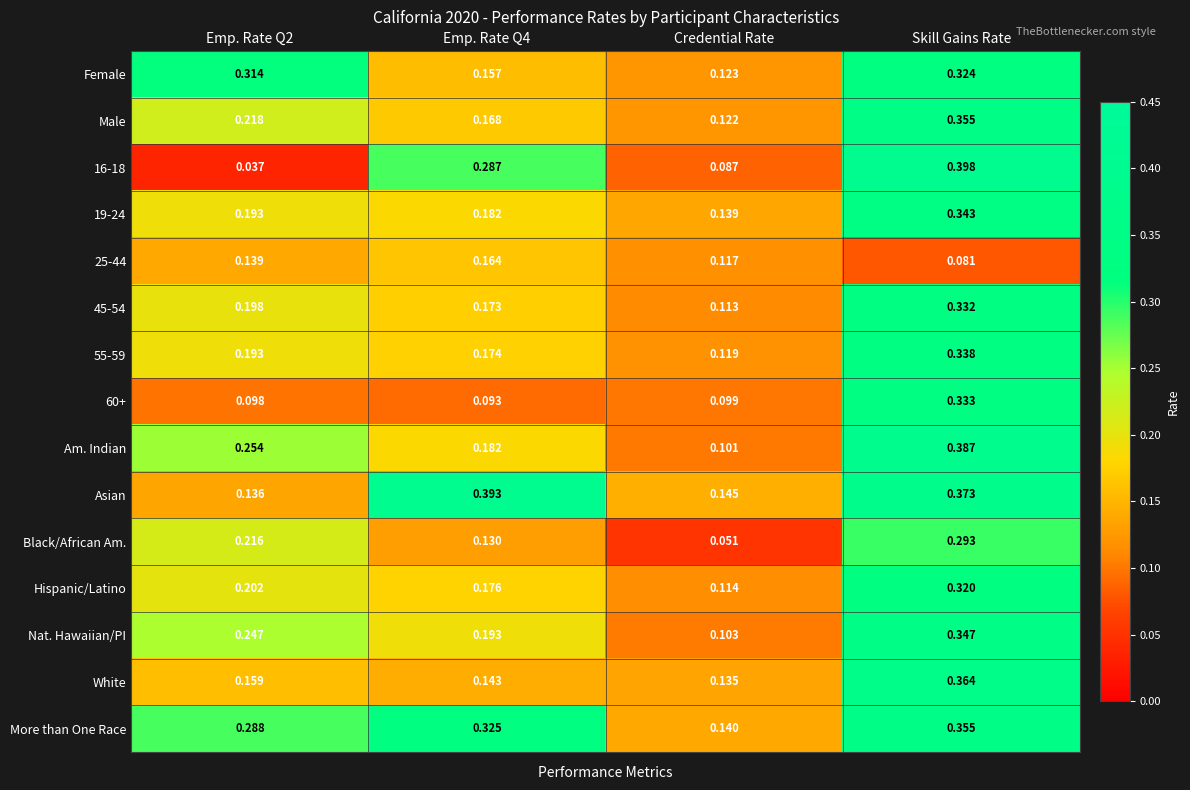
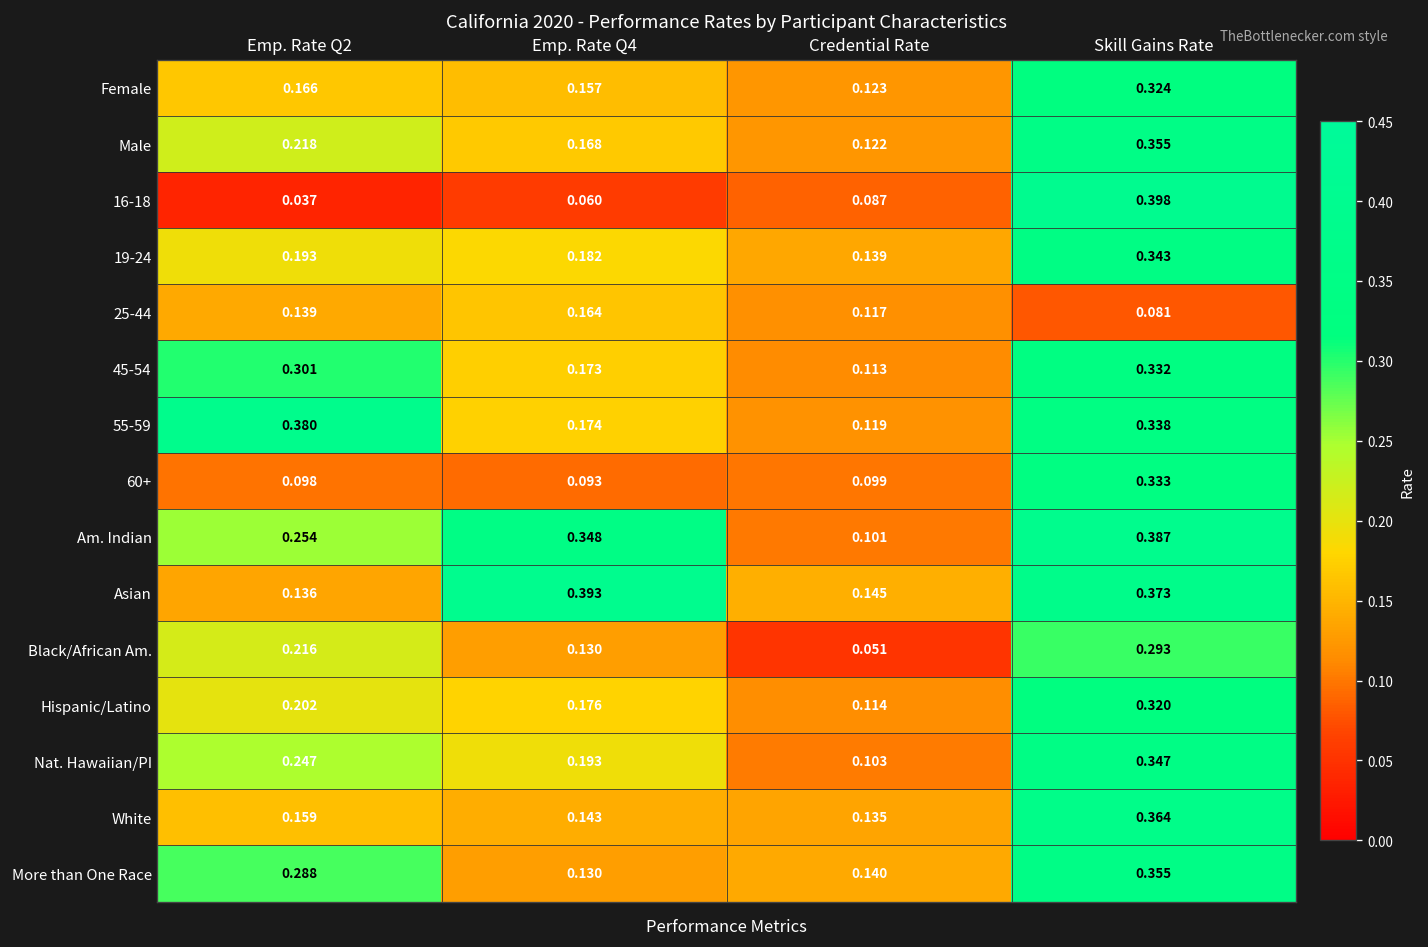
  {
    "Female": {
-     "Emp. Rate Q2": 0.314,
+     "Emp. Rate Q2": 0.166,
      "Emp. Rate Q4": 0.157,
      "Credential Rate": 0.123,
      "Skill Gains Rate": 0.324
    },
    "Male": {
      "Emp. Rate Q2": 0.218,
      "Emp. Rate Q4": 0.168,
      "Credential Rate": 0.122,
      "Skill Gains Rate": 0.355
    },
    "16-18": {
      "Emp. Rate Q2": 0.037,
-     "Emp. Rate Q4": 0.287,
+     "Emp. Rate Q4": 0.060,
      "Credential Rate": 0.087,
      "Skill Gains Rate": 0.398
    },
    "19-24": {
      "Emp. Rate Q2": 0.193,
      "Emp. Rate Q4": 0.182,
      "Credential Rate": 0.139,
      "Skill Gains Rate": 0.343
    },
    "25-44": {
      "Emp. Rate Q2": 0.139,
      "Emp. Rate Q4": 0.164,
      "Credential Rate": 0.117,
      "Skill Gains Rate": 0.081
    },
    "45-54": {
-     "Emp. Rate Q2": 0.198,
+     "Emp. Rate Q2": 0.301,
      "Emp. Rate Q4": 0.173,
      "Credential Rate": 0.113,
      "Skill Gains Rate": 0.332
    },
    "55-59": {
-     "Emp. Rate Q2": 0.193,
+     "Emp. Rate Q2": 0.380,
      "Emp. Rate Q4": 0.174,
      "Credential Rate": 0.119,
      "Skill Gains Rate": 0.338
    },
    "60+": {
      "Emp. Rate Q2": 0.098,
      "Emp. Rate Q4": 0.093,
      "Credential Rate": 0.099,
      "Skill Gains Rate": 0.333
    },
    "Am. Indian": {
      "Emp. Rate Q2": 0.254,
-     "Emp. Rate Q4": 0.182,
+     "Emp. Rate Q4": 0.348,
      "Credential Rate": 0.101,
      "Skill Gains Rate": 0.387
    },
    "Asian": {
      "Emp. Rate Q2": 0.136,
      "Emp. Rate Q4": 0.393,
      "Credential Rate": 0.145,
      "Skill Gains Rate": 0.373
    },
    "Black/African Am.": {
      "Emp. Rate Q2": 0.216,
      "Emp. Rate Q4": 0.130,
      "Credential Rate": 0.051,
      "Skill Gains Rate": 0.293
    },
    "Hispanic/Latino": {
      "Emp. Rate Q2": 0.202,
      "Emp. Rate Q4": 0.176,
      "Credential Rate": 0.114,
      "Skill Gains Rate": 0.320
    },
    "Nat. Hawaiian/PI": {
      "Emp. Rate Q2": 0.247,
      "Emp. Rate Q4": 0.193,
      "Credential Rate": 0.103,
      "Skill Gains Rate": 0.347
    },
    "White": {
      "Emp. Rate Q2": 0.159,
      "Emp. Rate Q4": 0.143,
      "Credential Rate": 0.135,
      "Skill Gains Rate": 0.364
    },
    "More than One Race": {
      "Emp. Rate Q2": 0.288,
-     "Emp. Rate Q4": 0.325,
+     "Emp. Rate Q4": 0.130,
      "Credential Rate": 0.140,
      "Skill Gains Rate": 0.355
    }
  }
